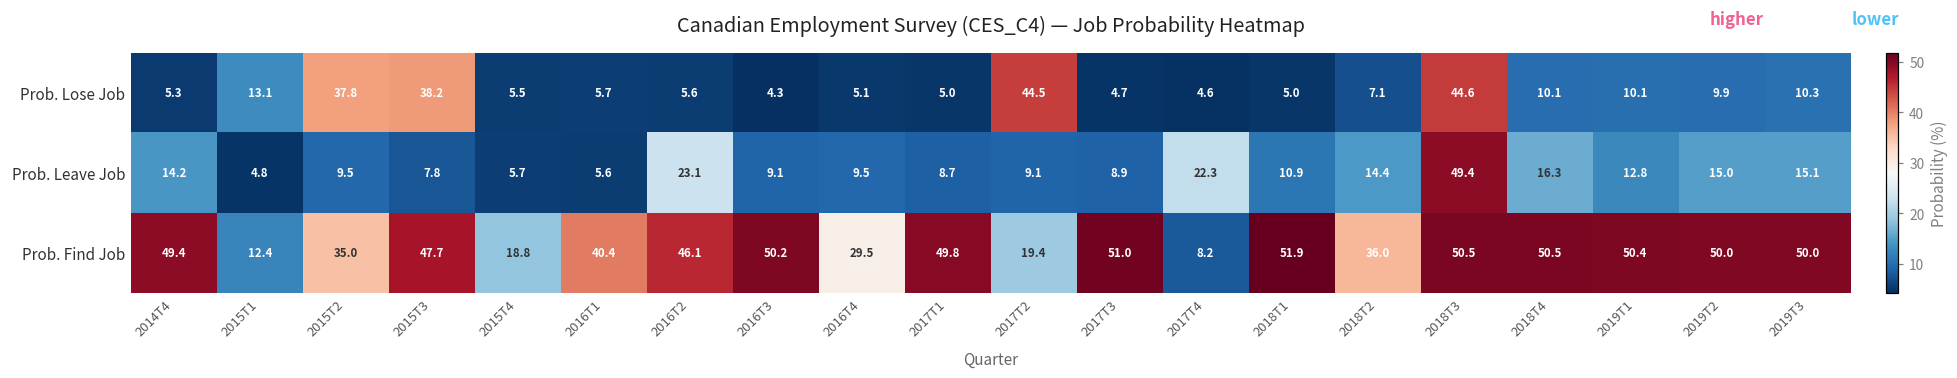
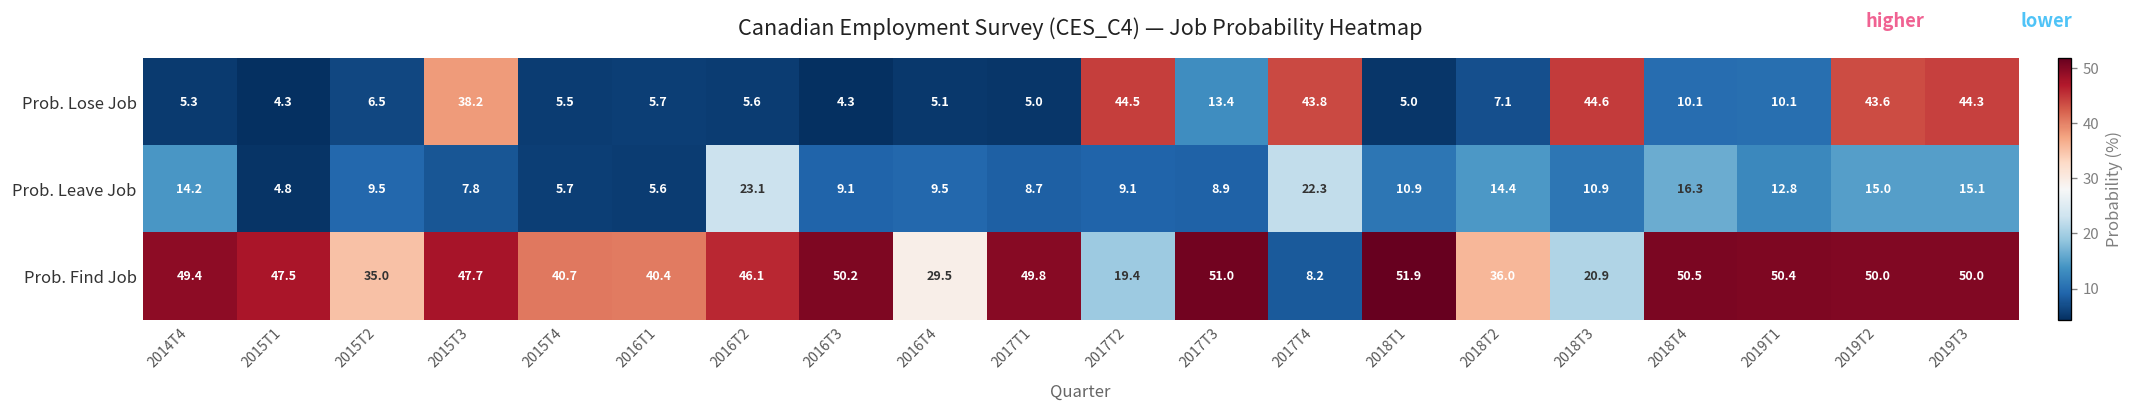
  {
    "Prob. Lose Job": {
      "2014T4": 5.3,
-     "2015T1": 13.1,
-     "2015T2": 37.8,
+     "2015T1": 4.3,
+     "2015T2": 6.5,
      "2015T3": 38.2,
      "2015T4": 5.5,
      "2016T1": 5.7,
      "2016T2": 5.6,
      "2016T3": 4.3,
      "2016T4": 5.1,
      "2017T1": 5.0,
      "2017T2": 44.5,
-     "2017T3": 4.7,
-     "2017T4": 4.6,
+     "2017T3": 13.4,
+     "2017T4": 43.8,
      "2018T1": 5.0,
      "2018T2": 7.1,
      "2018T3": 44.6,
      "2018T4": 10.1,
      "2019T1": 10.1,
-     "2019T2": 9.9,
-     "2019T3": 10.3
+     "2019T2": 43.6,
+     "2019T3": 44.3
    },
    "Prob. Leave Job": {
      "2014T4": 14.2,
      "2015T1": 4.8,
      "2015T2": 9.5,
      "2015T3": 7.8,
      "2015T4": 5.7,
      "2016T1": 5.6,
      "2016T2": 23.1,
      "2016T3": 9.1,
      "2016T4": 9.5,
      "2017T1": 8.7,
      "2017T2": 9.1,
      "2017T3": 8.9,
      "2017T4": 22.3,
      "2018T1": 10.9,
      "2018T2": 14.4,
-     "2018T3": 49.4,
+     "2018T3": 10.9,
      "2018T4": 16.3,
      "2019T1": 12.8,
      "2019T2": 15.0,
      "2019T3": 15.1
    },
    "Prob. Find Job": {
      "2014T4": 49.4,
-     "2015T1": 12.4,
+     "2015T1": 47.5,
      "2015T2": 35.0,
      "2015T3": 47.7,
-     "2015T4": 18.8,
+     "2015T4": 40.7,
      "2016T1": 40.4,
      "2016T2": 46.1,
      "2016T3": 50.2,
      "2016T4": 29.5,
      "2017T1": 49.8,
      "2017T2": 19.4,
      "2017T3": 51.0,
      "2017T4": 8.2,
      "2018T1": 51.9,
      "2018T2": 36.0,
-     "2018T3": 50.5,
+     "2018T3": 20.9,
      "2018T4": 50.5,
      "2019T1": 50.4,
      "2019T2": 50.0,
      "2019T3": 50.0
    }
  }
